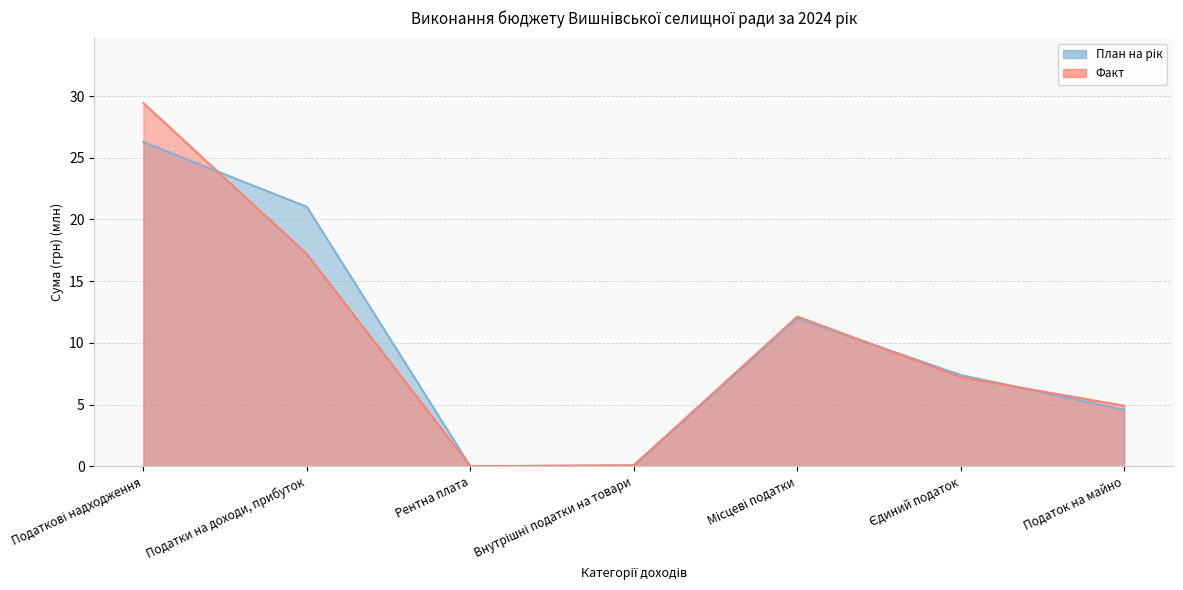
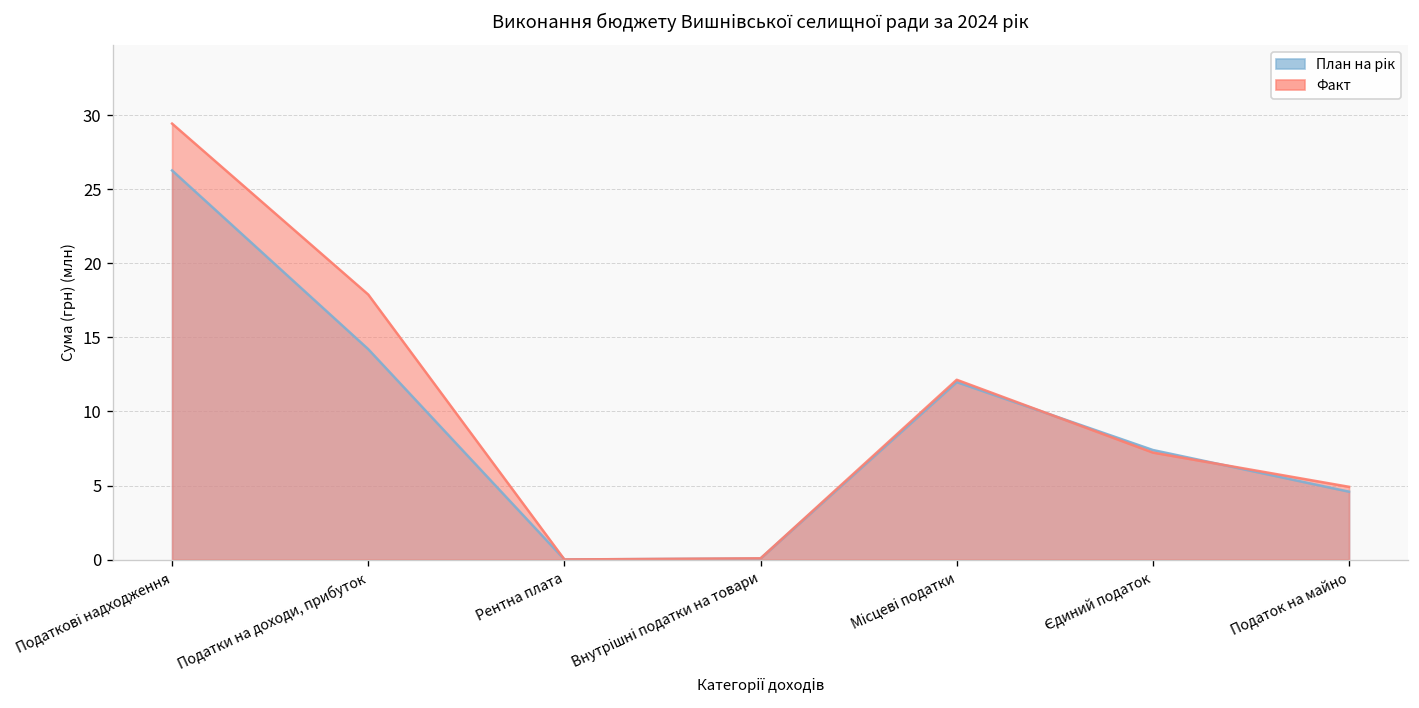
  {
    "План на рік": {
      "Податкові надходження": 26.3,
-     "Податки на доходи, прибуток": 21.0,
+     "Податки на доходи, прибуток": 14.2,
      "Податок на майно": 4.6
    },
    "Факт": {
      "Податкові надходження": 29.4,
-     "Податки на доходи, прибуток": 17.2,
+     "Податки на доходи, прибуток": 17.9,
      "Податок на майно": 4.9
    }
  }
